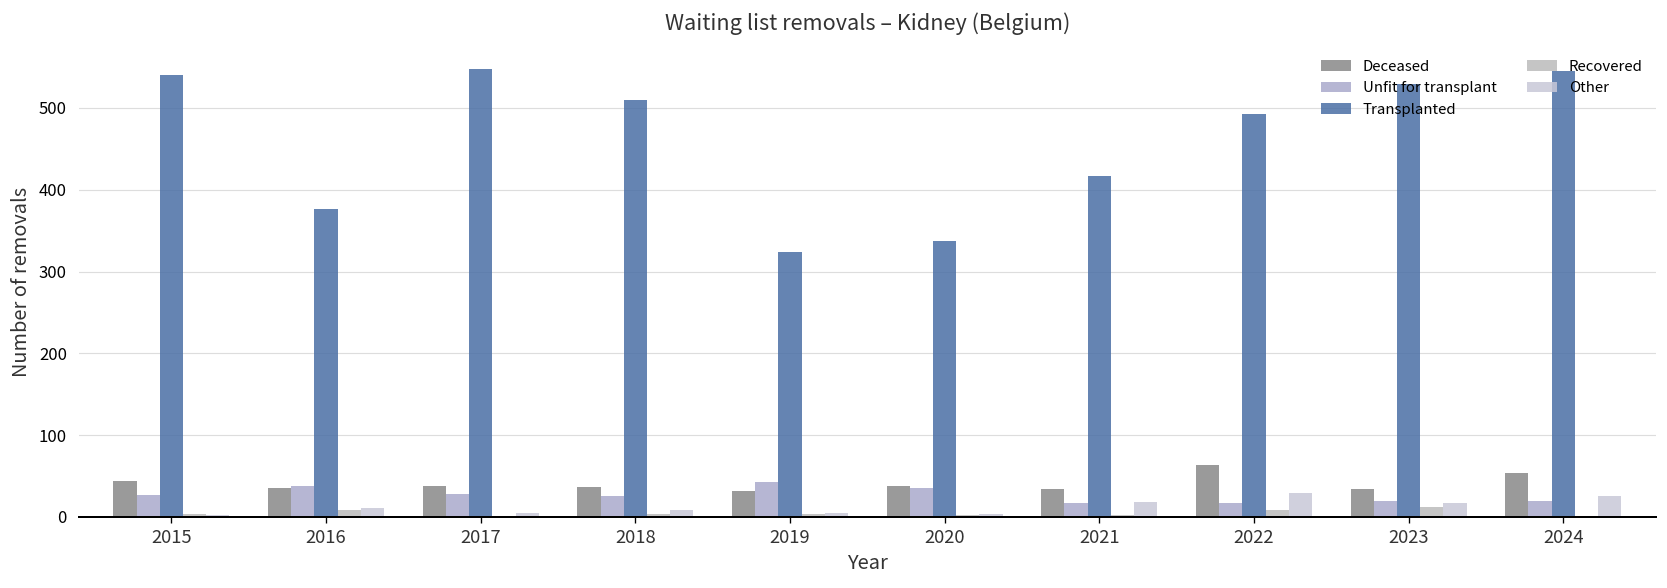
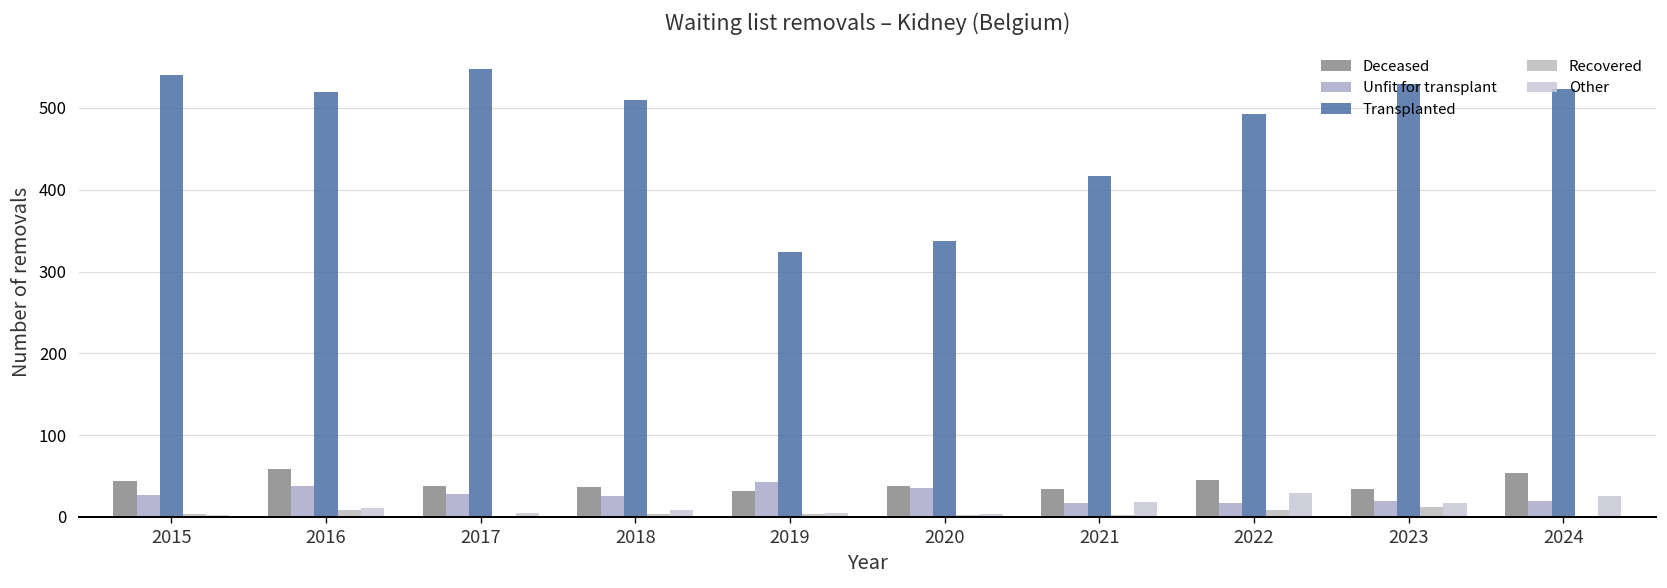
  {
    "Deceased": {
      "2015": 40,
-     "2016": 40,
+     "2016": 60,
      "2017": 40,
      "2018": 40,
      "2019": 30,
      "2020": 40,
      "2021": 30,
-     "2022": 60,
+     "2022": 50,
      "2023": 30,
      "2024": 50
    },
    "Transplanted": {
      "2015": 540,
-     "2016": 380,
+     "2016": 520,
      "2017": 550,
      "2018": 510,
      "2019": 320,
      "2020": 340,
      "2021": 420,
      "2022": 490,
      "2023": 530,
-     "2024": 550
+     "2024": 520
    }
  }
